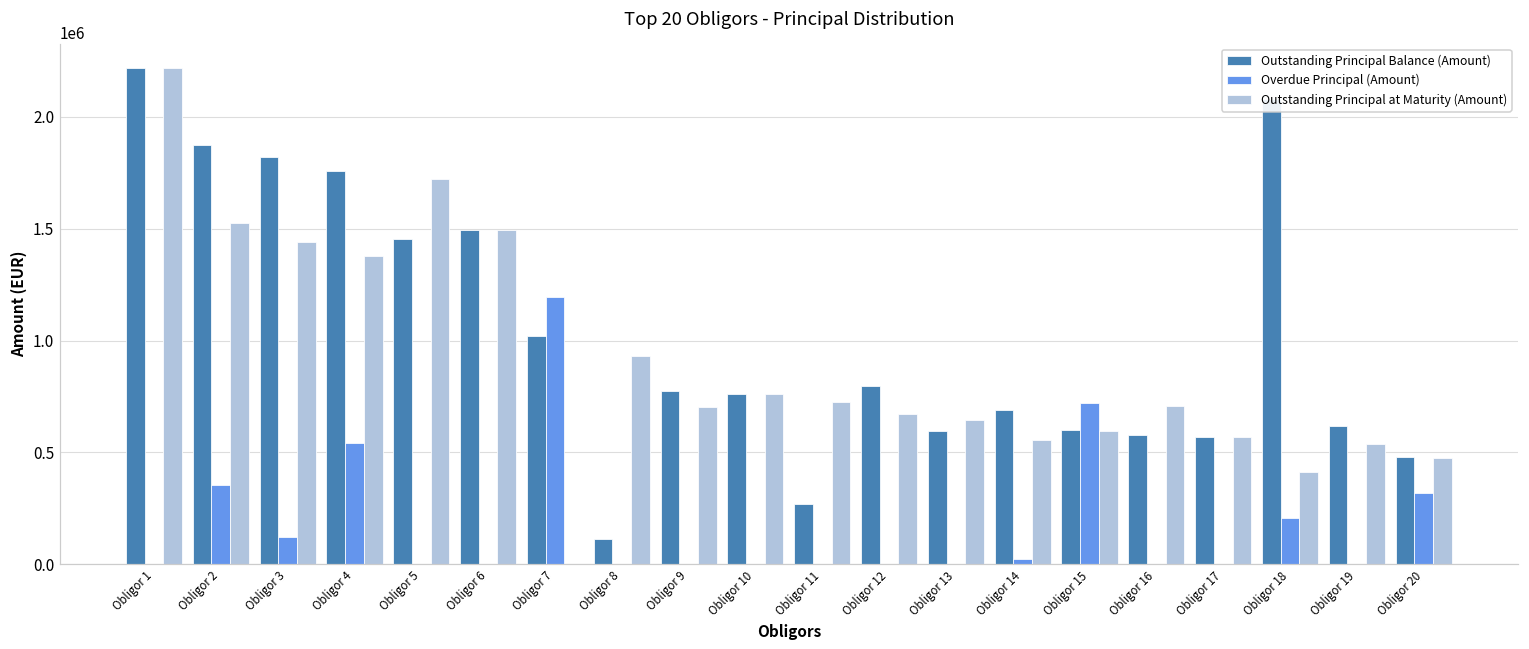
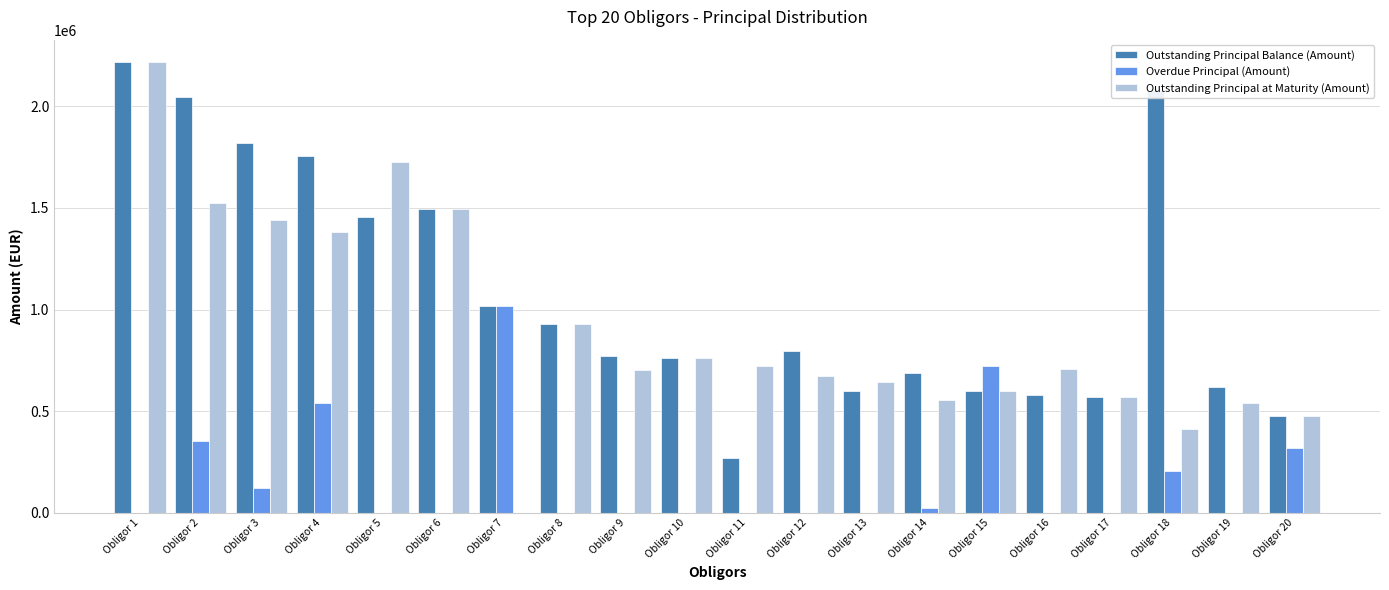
  {
    "Outstanding Principal Balance (Amount)": {
      "Obligor 1": 2220000,
-     "Obligor 2": 1880000,
+     "Obligor 2": 2050000,
      "Obligor 3": 1820000,
      "Obligor 4": 1760000,
      "Obligor 5": 1450000,
      "Obligor 6": 1490000,
      "Obligor 7": 1020000,
-     "Obligor 8": 110000,
+     "Obligor 8": 930000,
      "Obligor 9": 770000,
      "Obligor 10": 760000,
      "Obligor 11": 270000,
      "Obligor 12": 800000,
      "Obligor 13": 600000,
      "Obligor 14": 690000,
      "Obligor 15": 600000,
      "Obligor 16": 580000,
      "Obligor 17": 570000,
      "Obligor 19": 620000,
      "Obligor 20": 480000
    },
    "Overdue Principal (Amount)": {
      "Obligor 1": 0,
      "Obligor 2": 350000,
      "Obligor 3": 120000,
      "Obligor 4": 540000,
      "Obligor 5": 0,
      "Obligor 6": 0,
-     "Obligor 7": 1200000,
+     "Obligor 7": 1020000,
      "Obligor 8": 0,
      "Obligor 9": 0,
      "Obligor 10": 0,
      "Obligor 11": 0,
      "Obligor 12": 0,
      "Obligor 13": 0,
      "Obligor 14": 20000,
      "Obligor 15": 720000,
      "Obligor 16": 0,
      "Obligor 17": 0,
      "Obligor 18": 210000,
      "Obligor 19": 0,
      "Obligor 20": 320000
    },
    "Outstanding Principal at Maturity (Amount)": {
      "Obligor 1": 2220000,
      "Obligor 2": 1520000,
      "Obligor 3": 1440000,
      "Obligor 4": 1380000,
      "Obligor 5": 1720000,
      "Obligor 6": 1490000,
      "Obligor 7": 0,
      "Obligor 8": 930000,
      "Obligor 9": 700000,
      "Obligor 10": 760000,
      "Obligor 11": 720000,
      "Obligor 12": 670000,
      "Obligor 13": 650000,
      "Obligor 14": 550000,
      "Obligor 15": 600000,
      "Obligor 16": 710000,
      "Obligor 17": 570000,
      "Obligor 18": 410000,
      "Obligor 19": 540000,
      "Obligor 20": 470000
    }
  }
